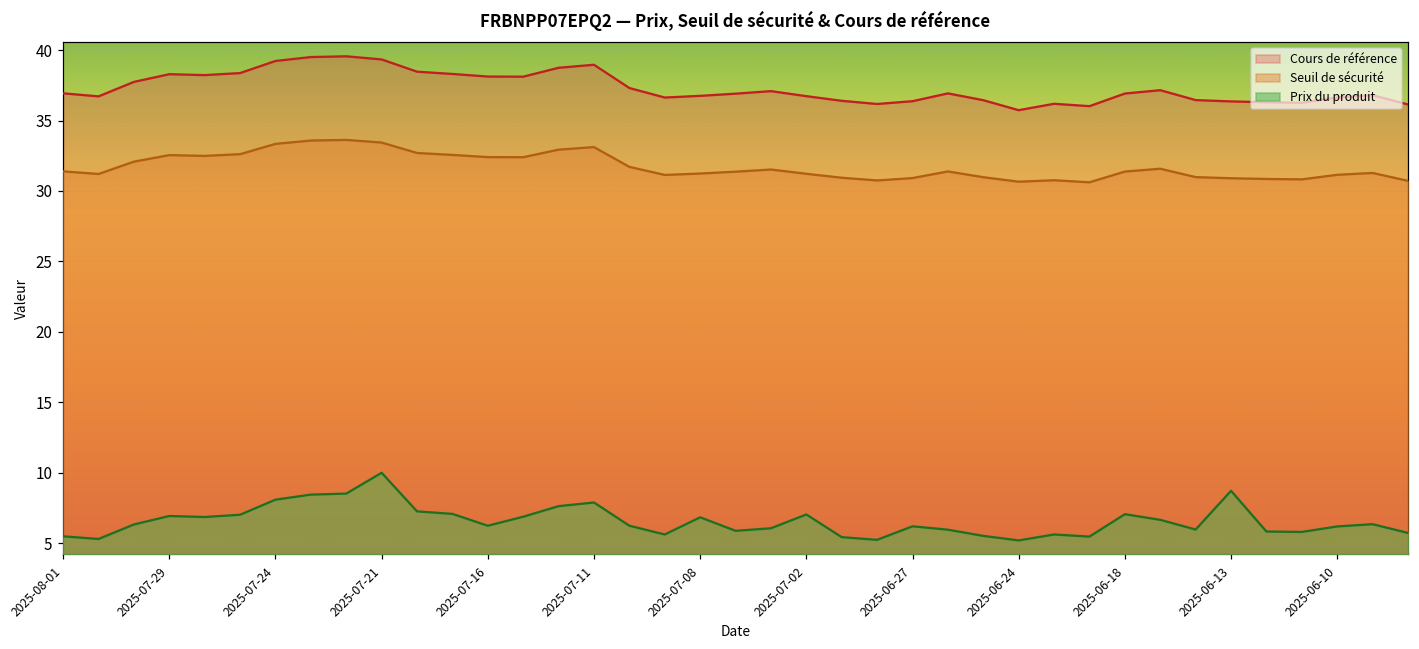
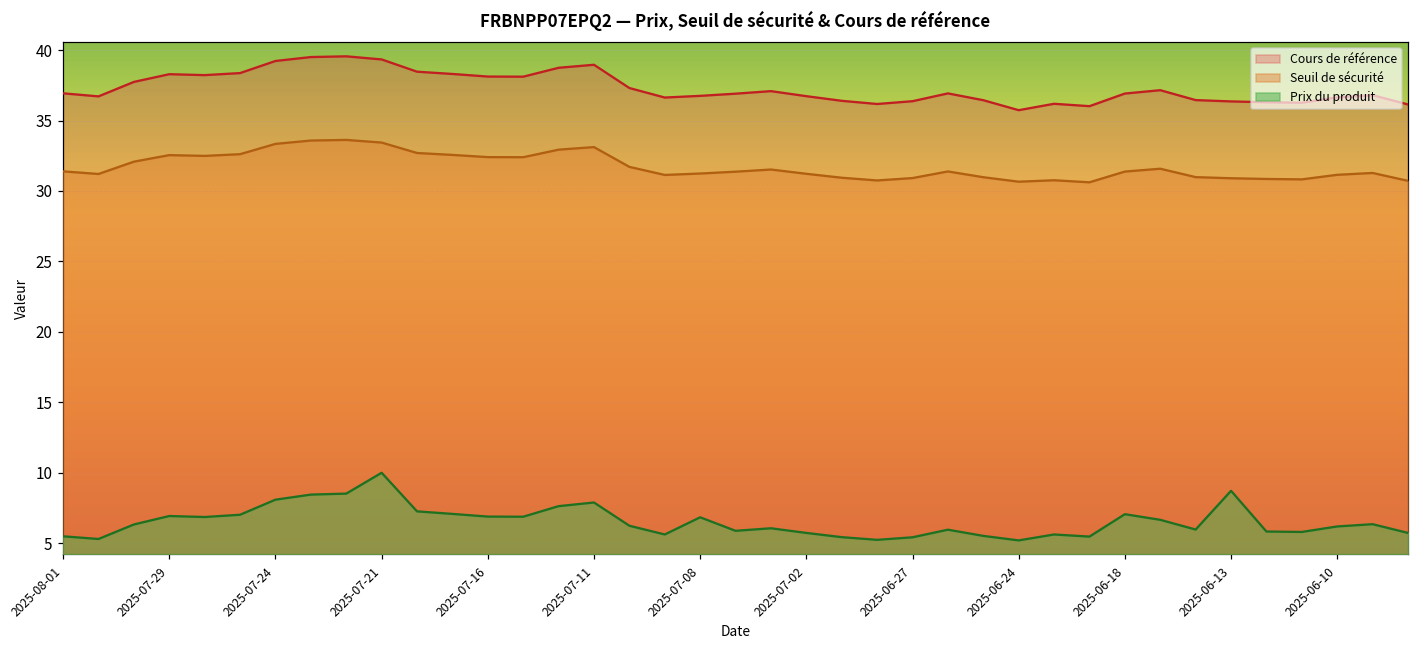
  {
    "Prix du produit": {
      "2025-08-01": 5.5,
      "2025-07-29": 6.9,
      "2025-07-24": 8.1,
      "2025-07-21": 10.0,
-     "2025-07-16": 6.2,
+     "2025-07-16": 6.9,
      "2025-07-11": 7.9,
      "2025-07-08": 6.8,
-     "2025-07-02": 7.0,
-     "2025-06-27": 6.2,
+     "2025-07-02": 5.7,
+     "2025-06-27": 5.4,
      "2025-06-24": 5.2,
      "2025-06-18": 7.1,
      "2025-06-13": 8.7,
      "2025-06-10": 6.2
    }
  }
